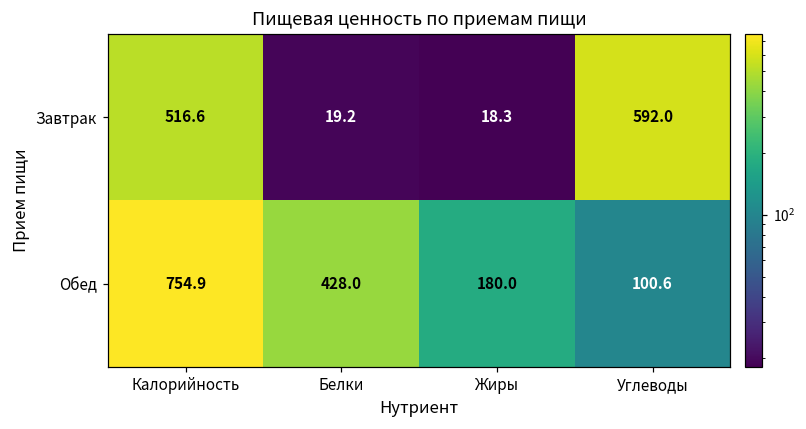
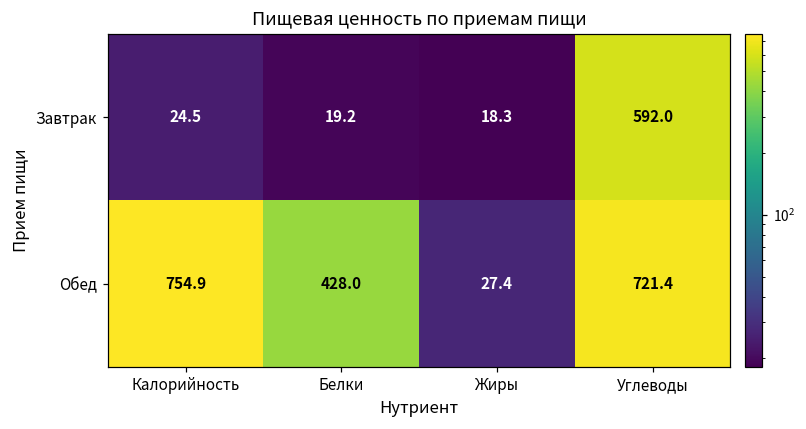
  {
    "Завтрак": {
-     "Калорийность": 516.6,
+     "Калорийность": 24.5,
      "Белки": 19.2,
      "Жиры": 18.3,
      "Углеводы": 592.0
    },
    "Обед": {
      "Калорийность": 754.9,
      "Белки": 428.0,
-     "Жиры": 180.0,
-     "Углеводы": 100.6
+     "Жиры": 27.4,
+     "Углеводы": 721.4
    }
  }
